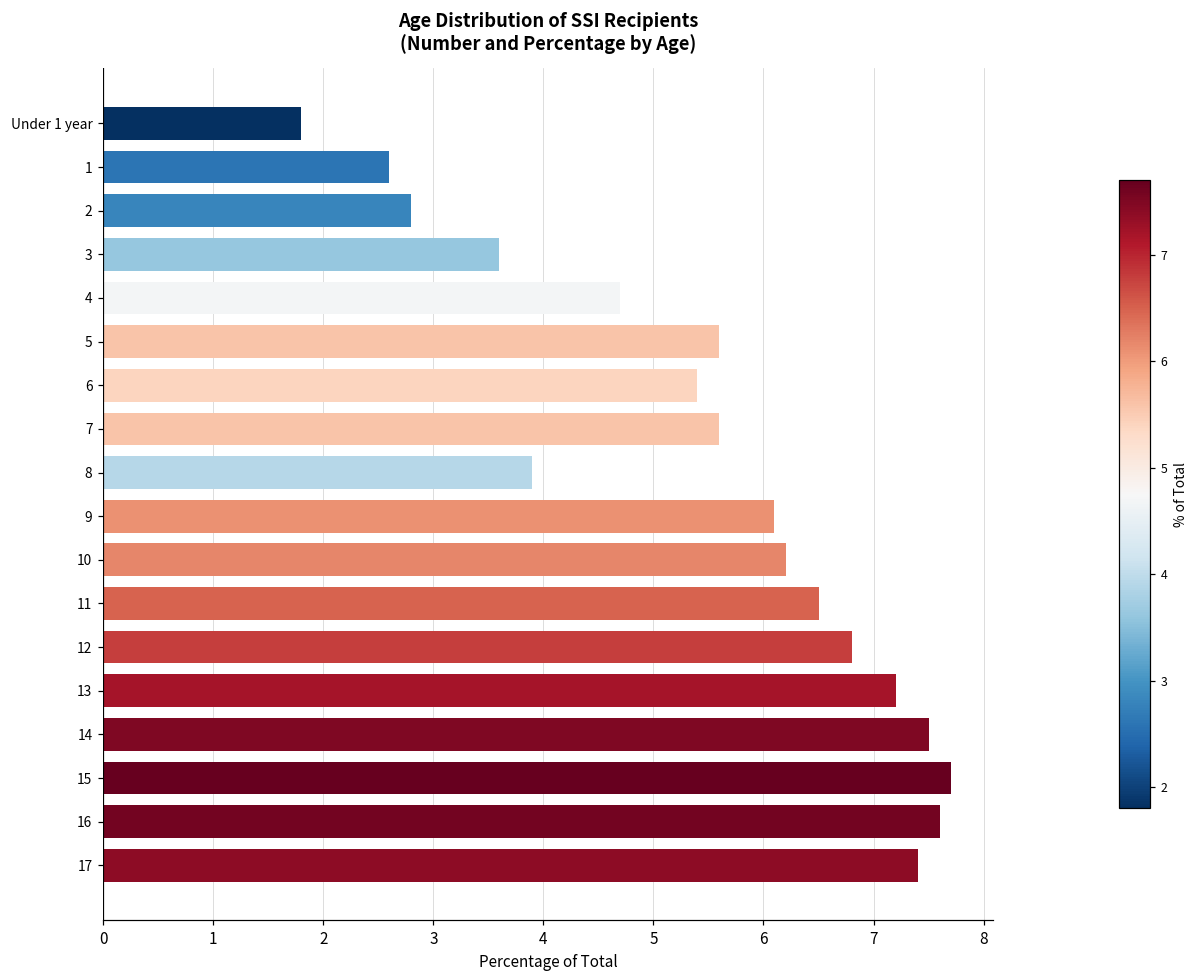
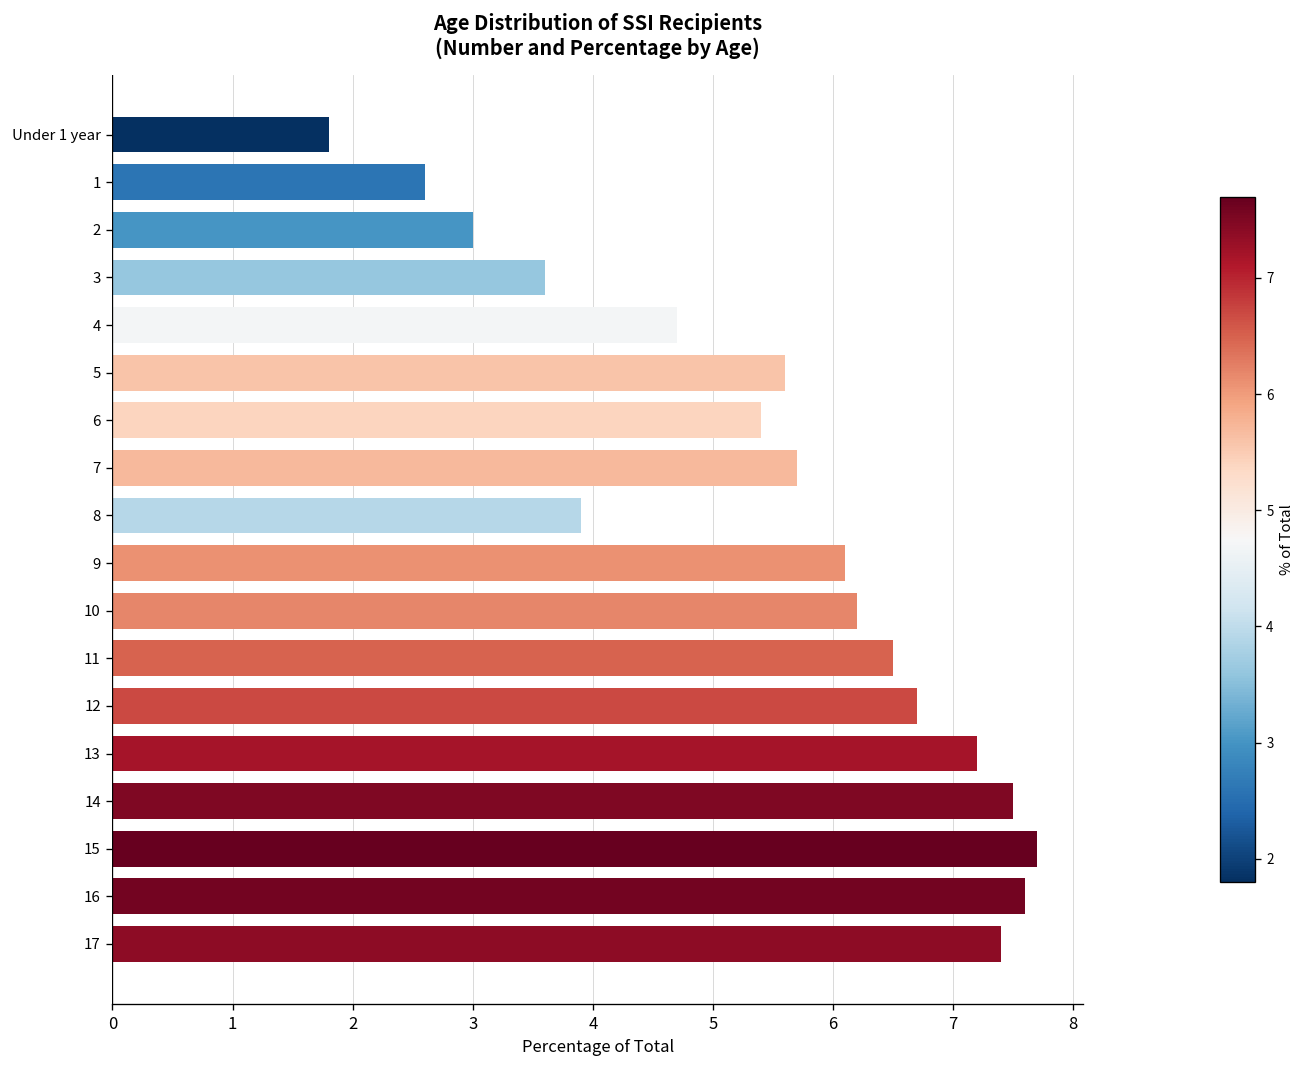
  {
    "Under 1 year": 1.8,
    "1": 2.6,
-   "2": 2.8,
+   "2": 3.0,
    "3": 3.6,
    "4": 4.7,
    "5": 5.6,
    "6": 5.4,
-   "7": 5.6,
+   "7": 5.7,
    "8": 3.9,
    "9": 6.1,
    "10": 6.2,
    "11": 6.5,
-   "12": 6.8,
+   "12": 6.7,
    "13": 7.2,
    "14": 7.5,
    "15": 7.7,
    "16": 7.6,
    "17": 7.4
  }
